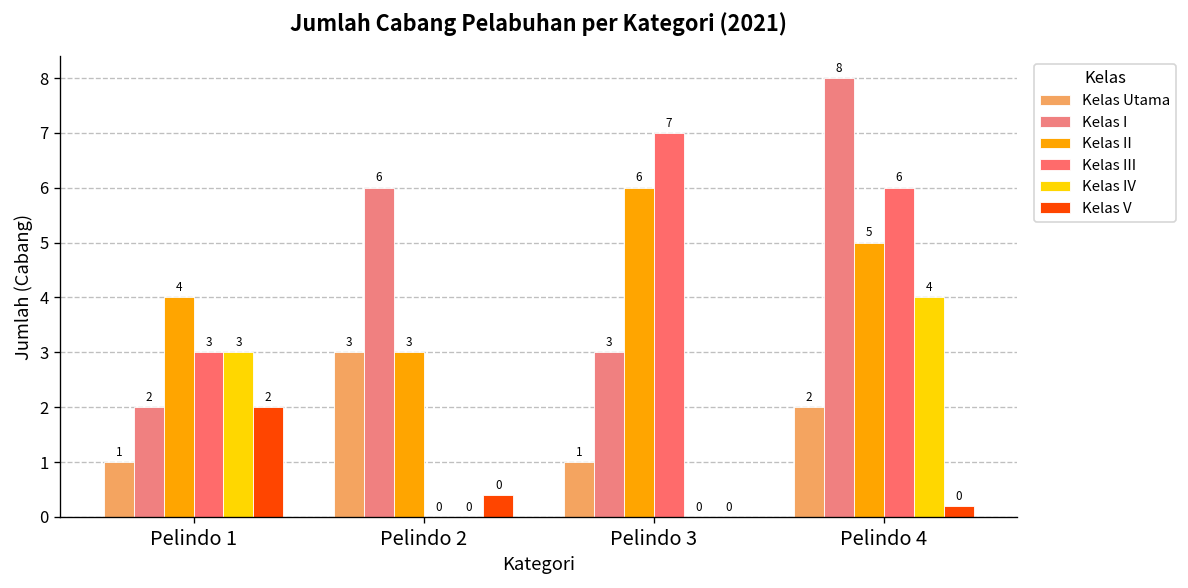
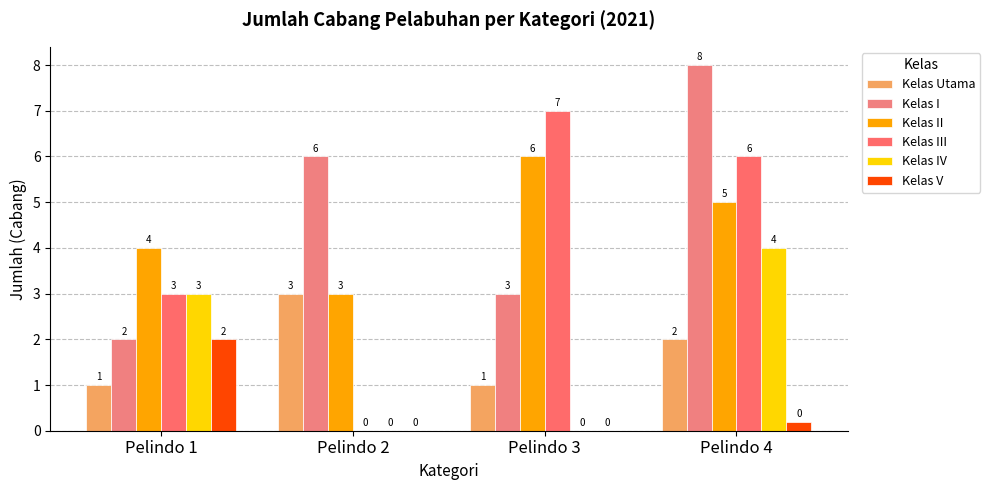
  {
    "Kelas V": {
-     "Pelindo 2": 0.4
+     "Pelindo 2": 0.0
    }
  }
